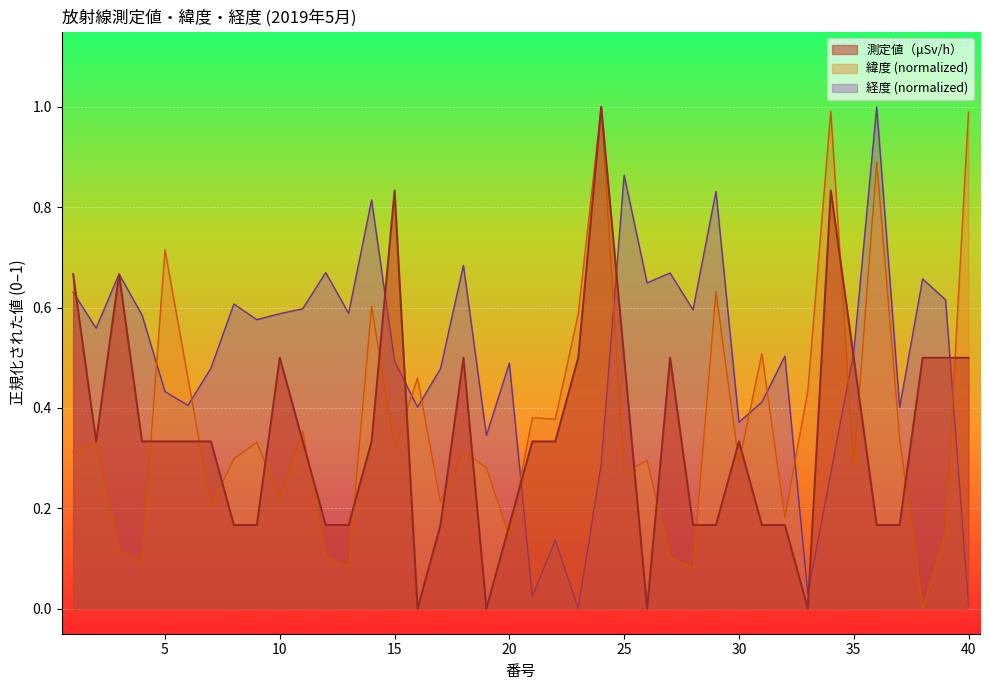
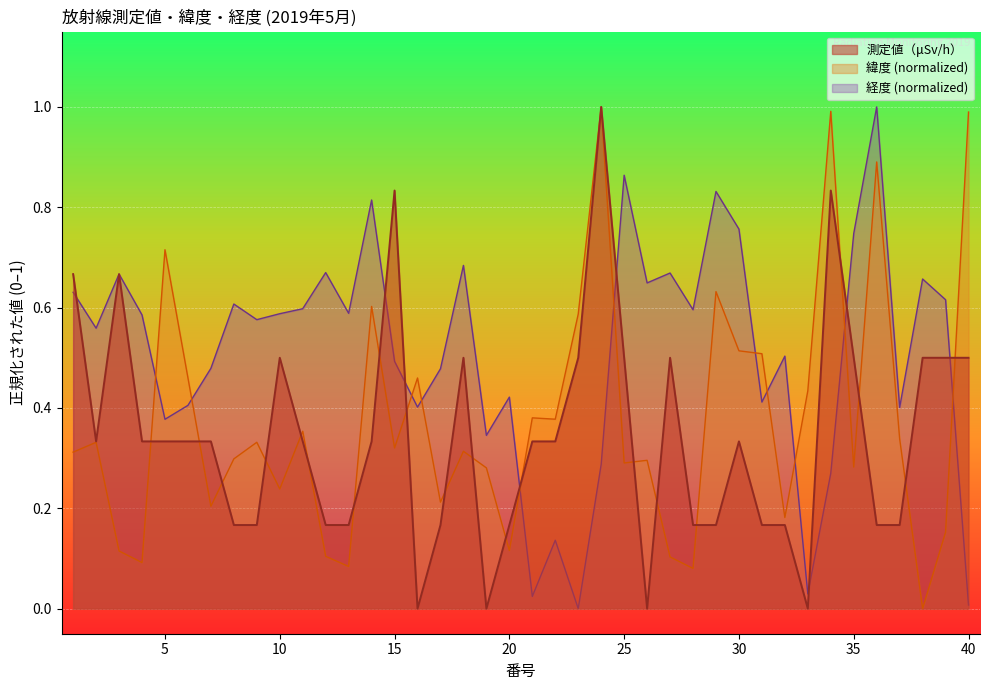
  {
    "測定値（μSv/h）": {
      "5": 0.33,
      "10": 0.50,
      "15": 0.83,
      "20": 0.17,
      "25": 0.50,
      "30": 0.33,
      "35": 0.50,
      "40": 0.50
    },
    "緯度 (normalized)": {
      "5": 0.72,
-     "10": 0.22,
+     "10": 0.24,
      "15": 0.32,
-     "20": 0.14,
-     "25": 0.27,
-     "30": 0.29,
+     "20": 0.12,
+     "25": 0.29,
+     "30": 0.51,
      "35": 0.28,
      "40": 0.99
    },
    "経度 (normalized)": {
-     "5": 0.43,
+     "5": 0.38,
      "10": 0.59,
      "15": 0.49,
-     "20": 0.49,
+     "20": 0.42,
      "25": 0.86,
-     "30": 0.37,
-     "35": 0.51,
+     "30": 0.76,
+     "35": 0.75,
      "40": 0.01
    }
  }
